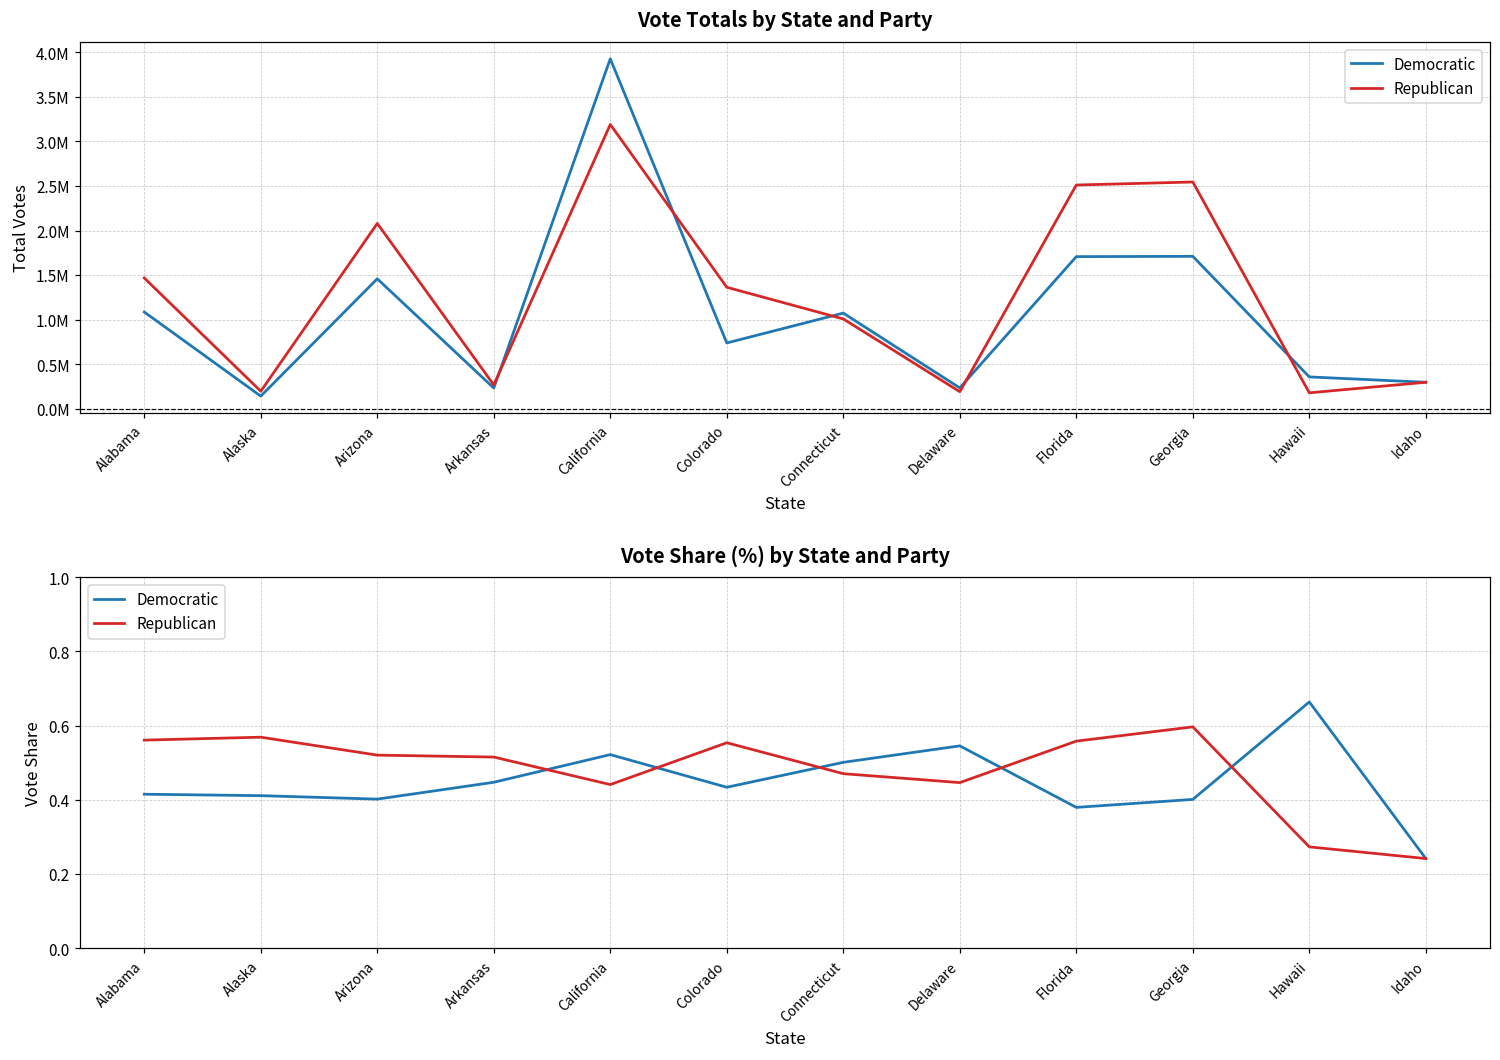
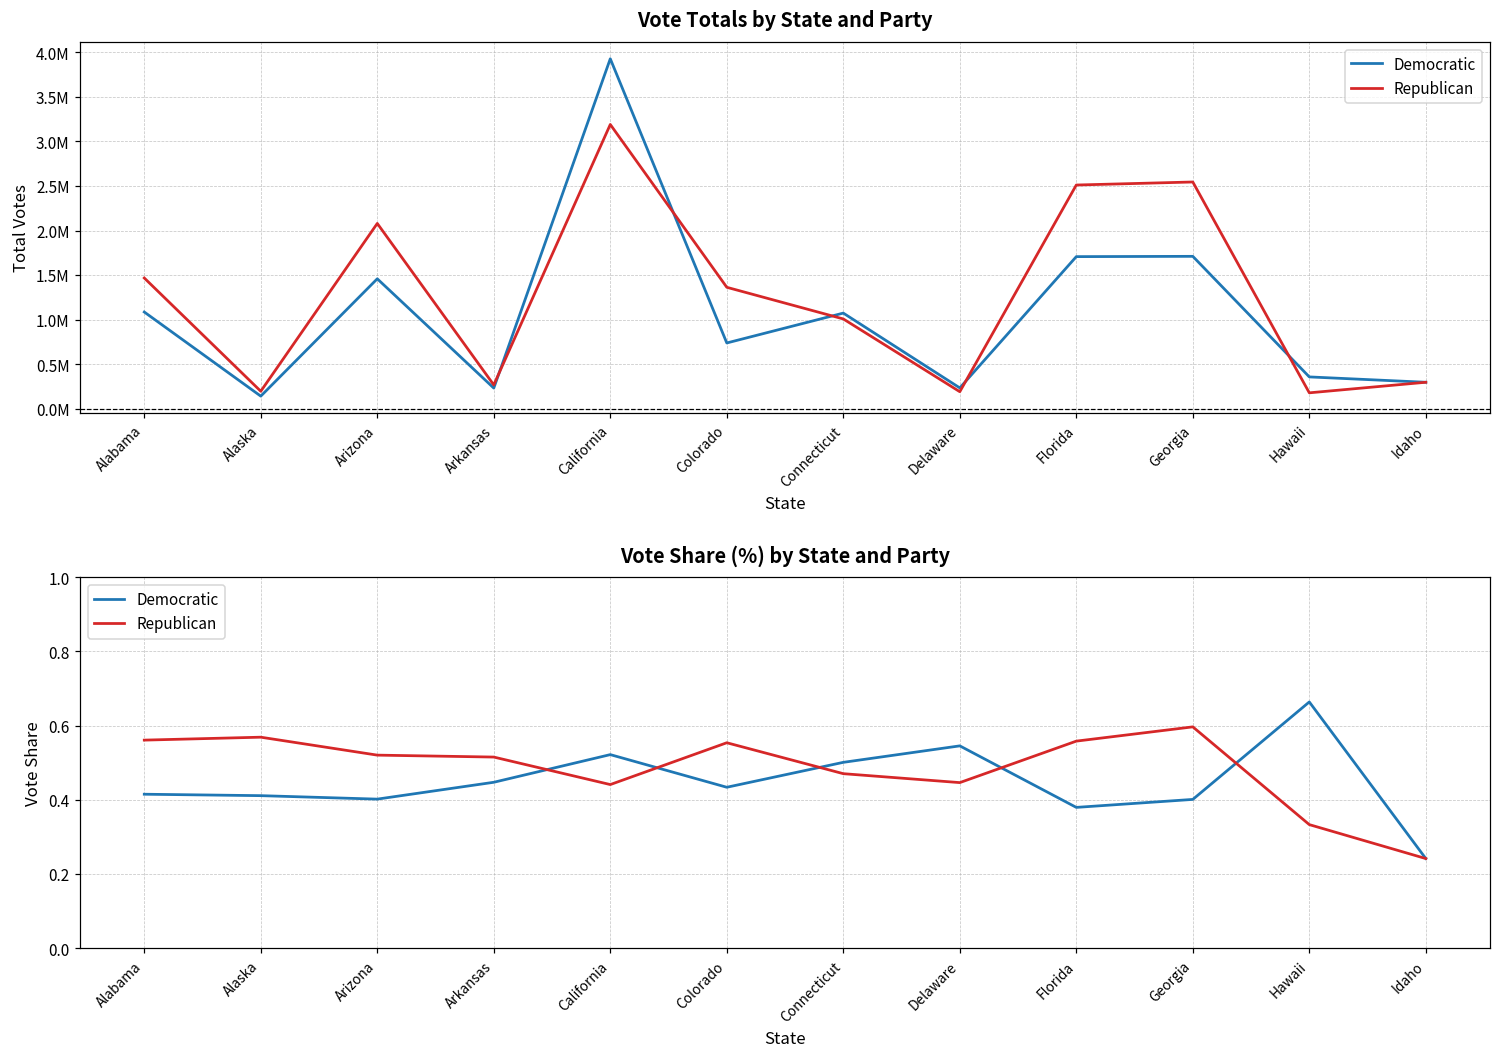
  {
    "Vote Totals by State and Party": {
      "Democratic": {
        "Alabama": 1100000,
        "Alaska": 100000,
        "Arizona": 1500000,
        "Arkansas": 200000,
        "California": 3900000,
        "Colorado": 700000,
        "Connecticut": 1100000,
        "Delaware": 200000,
        "Florida": 1700000,
        "Georgia": 1700000,
        "Hawaii": 400000
      },
      "Republican": {
        "Alabama": 1500000,
        "Alaska": 200000,
        "Arizona": 2100000,
        "Arkansas": 300000,
        "California": 3200000,
        "Colorado": 1400000,
        "Connecticut": 1000000,
        "Delaware": 200000,
        "Florida": 2500000,
        "Georgia": 2500000,
        "Hawaii": 200000
      }
    },
    "Vote Share (%) by State and Party": {
      "Democratic": {
        "Alabama": 0.42,
        "Alaska": 0.41,
        "Arizona": 0.40,
        "Arkansas": 0.45,
        "California": 0.52,
        "Colorado": 0.43,
        "Connecticut": 0.50,
        "Delaware": 0.55,
        "Florida": 0.38,
        "Georgia": 0.40,
        "Hawaii": 0.66
      },
      "Republican": {
        "Alabama": 0.56,
        "Alaska": 0.57,
        "Arizona": 0.52,
        "Arkansas": 0.52,
        "California": 0.44,
        "Colorado": 0.55,
        "Connecticut": 0.47,
        "Delaware": 0.45,
        "Florida": 0.56,
        "Georgia": 0.60,
-       "Hawaii": 0.27
+       "Hawaii": 0.33
      }
    }
  }
